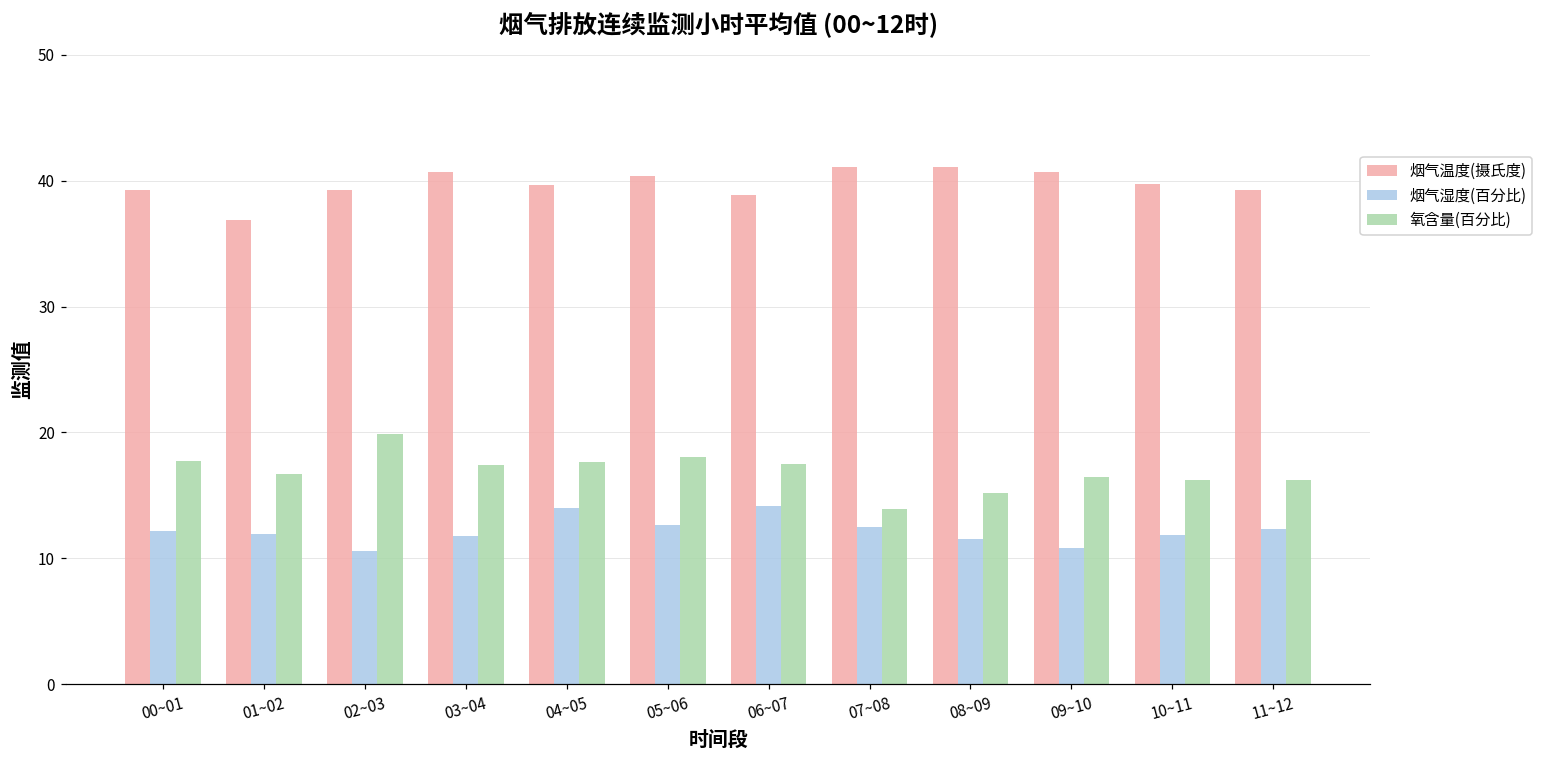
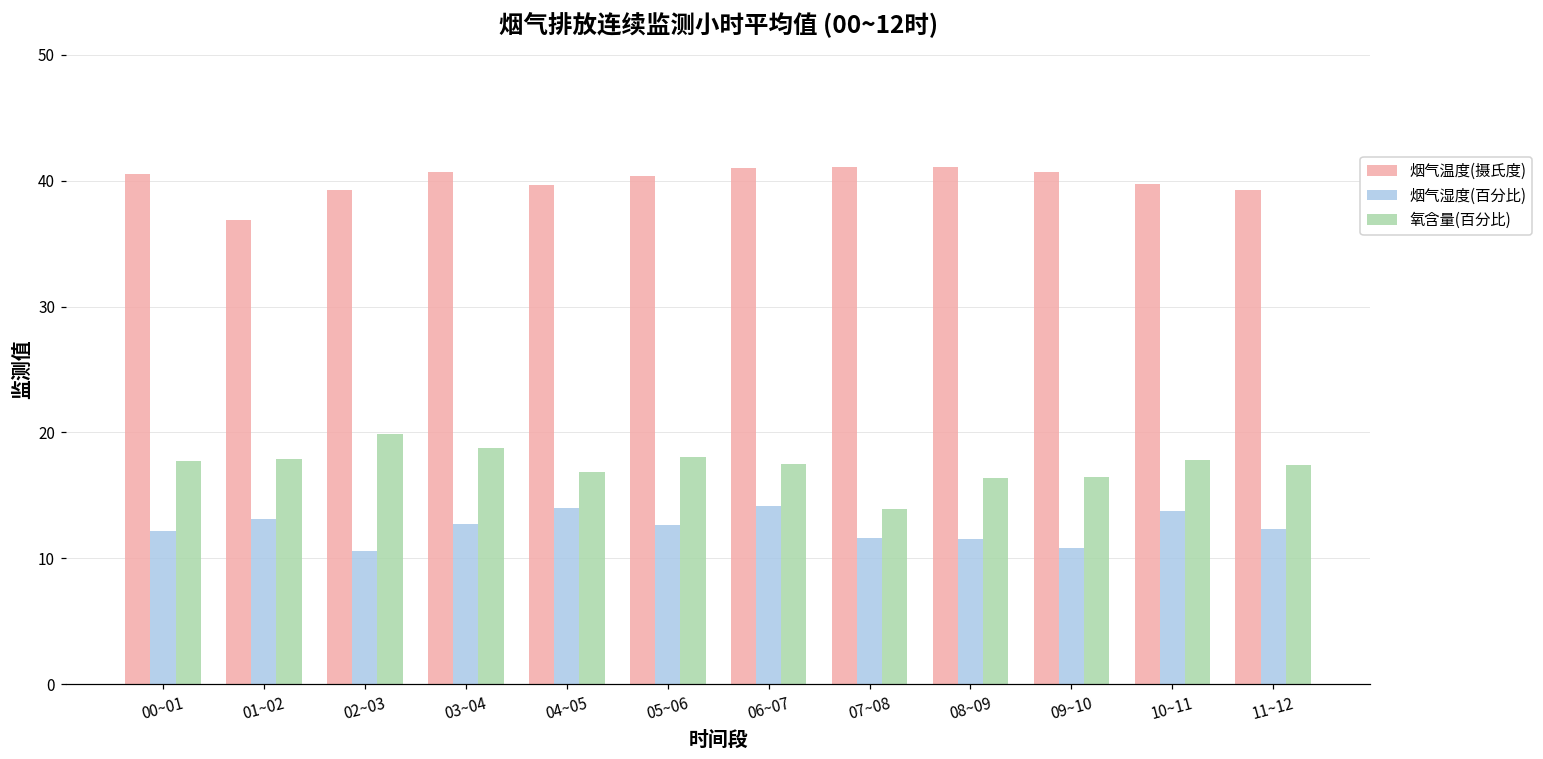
  {
    "烟气温度(摄氏度)": {
-     "00~01": 39.3,
+     "00~01": 40.5,
      "01~02": 36.8,
      "02~03": 39.3,
      "03~04": 40.7,
      "04~05": 39.7,
      "05~06": 40.4,
-     "06~07": 38.9,
+     "06~07": 41.0,
      "07~08": 41.1,
      "08~09": 41.1,
      "09~10": 40.7,
      "10~11": 39.7,
      "11~12": 39.3
    },
    "烟气湿度(百分比)": {
      "00~01": 12.2,
-     "01~02": 11.9,
+     "01~02": 13.1,
      "02~03": 10.6,
-     "03~04": 11.8,
+     "03~04": 12.7,
      "04~05": 14.0,
      "05~06": 12.6,
      "06~07": 14.2,
-     "07~08": 12.5,
+     "07~08": 11.6,
      "08~09": 11.5,
      "09~10": 10.9,
-     "10~11": 11.9,
+     "10~11": 13.8,
      "11~12": 12.3
    },
    "氧含量(百分比)": {
      "00~01": 17.7,
-     "01~02": 16.7,
+     "01~02": 17.9,
      "02~03": 19.9,
-     "03~04": 17.4,
-     "04~05": 17.7,
+     "03~04": 18.7,
+     "04~05": 16.8,
      "05~06": 18.1,
      "06~07": 17.5,
      "07~08": 13.9,
-     "08~09": 15.2,
+     "08~09": 16.4,
      "09~10": 16.5,
-     "10~11": 16.2,
-     "11~12": 16.2
+     "10~11": 17.8,
+     "11~12": 17.4
    }
  }
